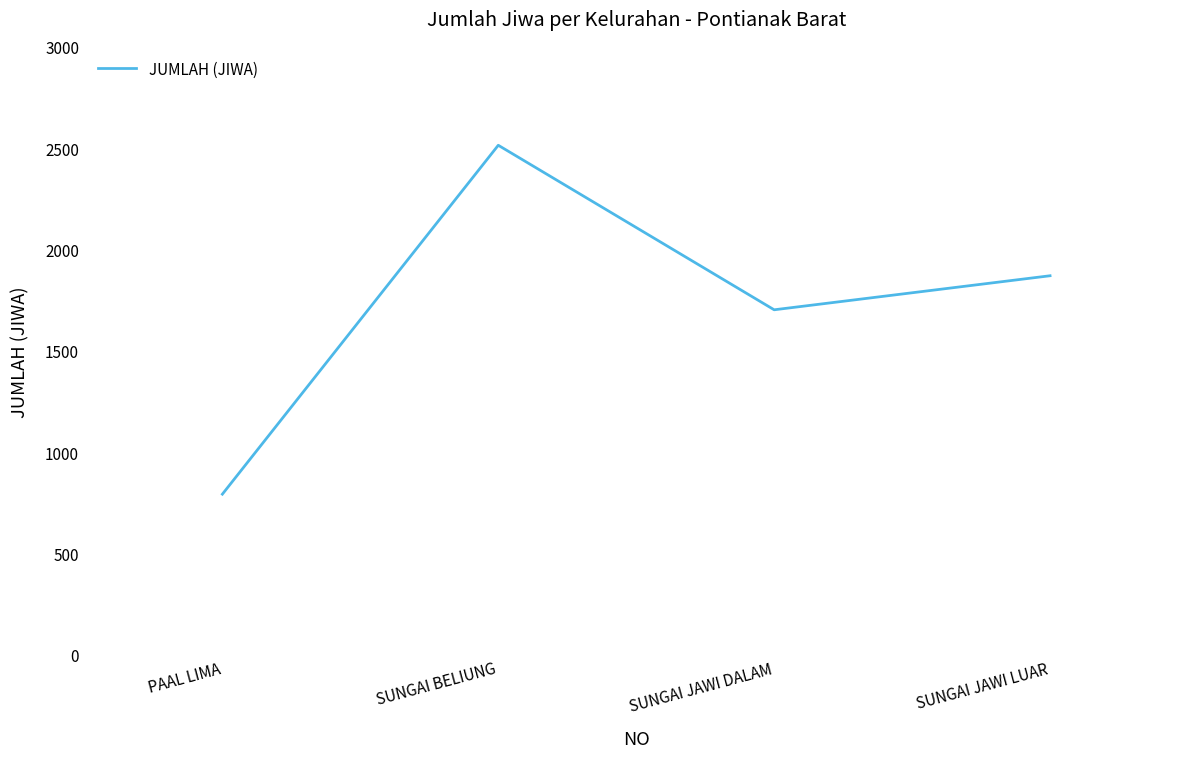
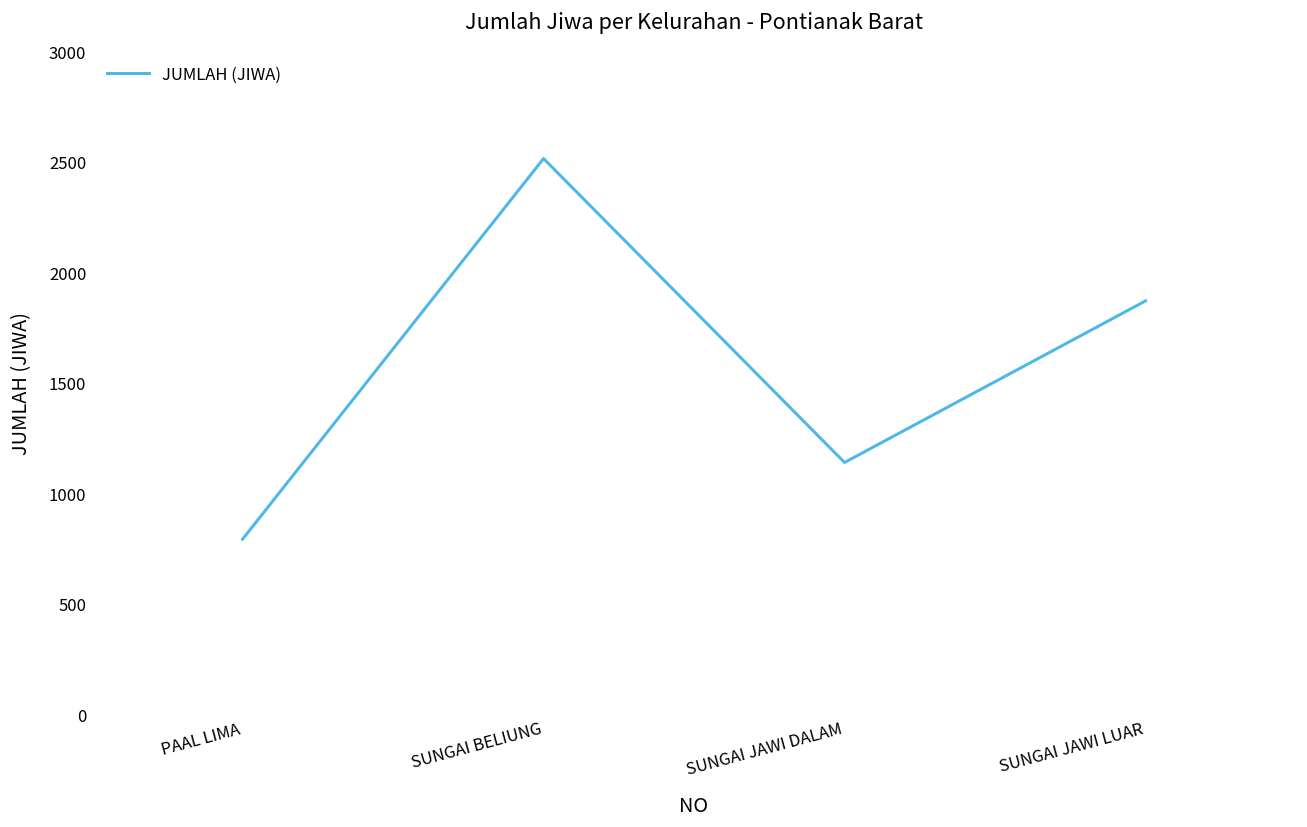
  {
    "PAAL LIMA": 790,
    "SUNGAI BELIUNG": 2510,
-   "SUNGAI JAWI DALAM": 1700,
+   "SUNGAI JAWI DALAM": 1140,
    "SUNGAI JAWI LUAR": 1870
  }
